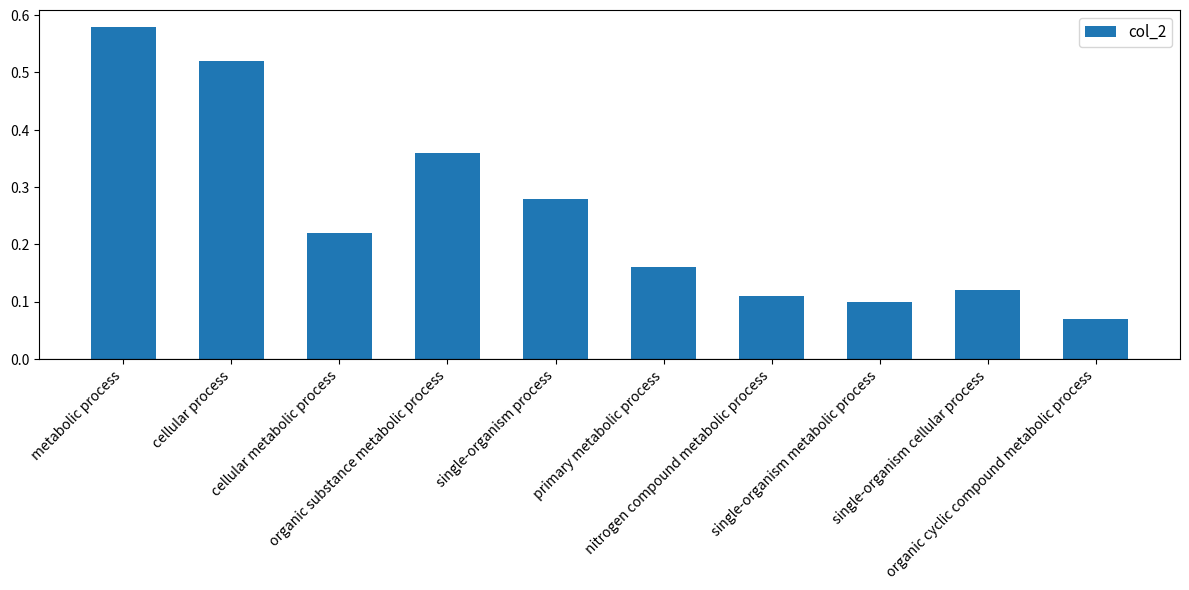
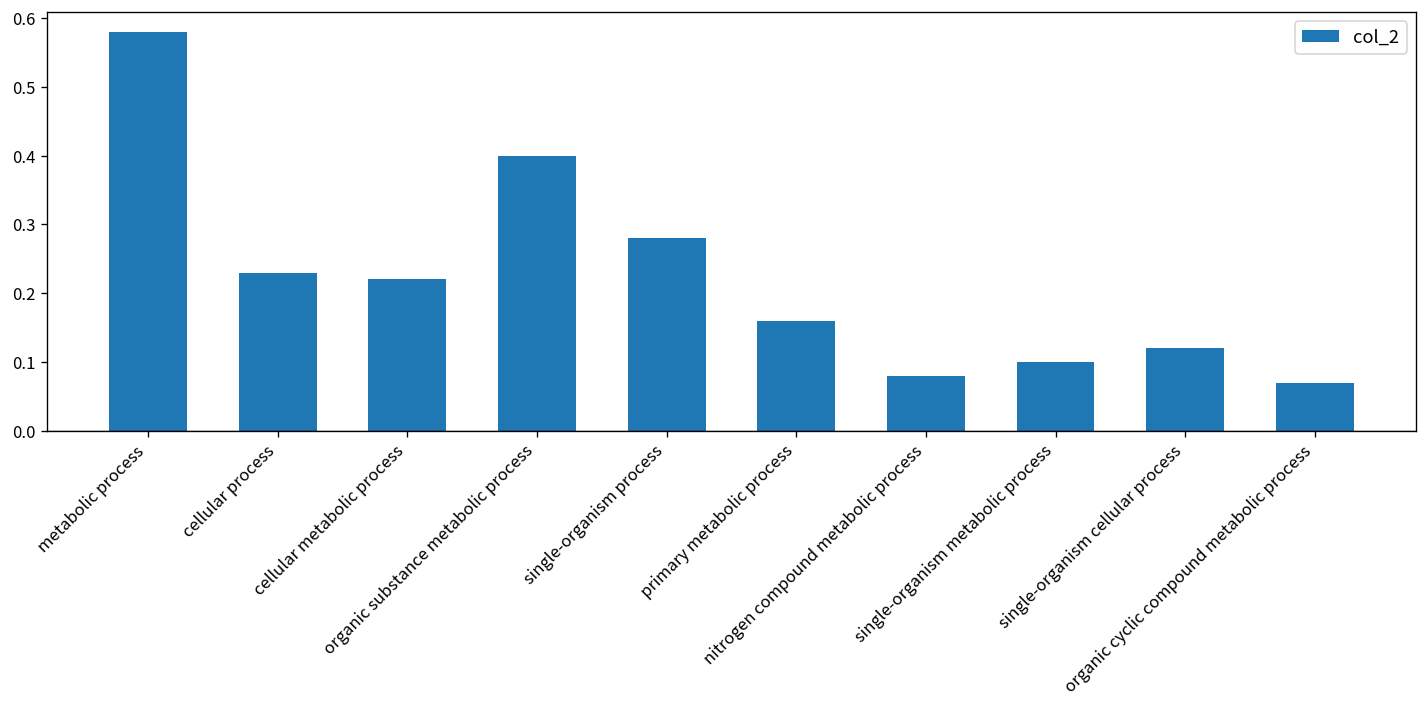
  {
    "metabolic process": 0.58,
-   "cellular process": 0.52,
+   "cellular process": 0.23,
    "cellular metabolic process": 0.22,
-   "organic substance metabolic process": 0.36,
+   "organic substance metabolic process": 0.40,
    "single-organism process": 0.28,
    "primary metabolic process": 0.16,
-   "nitrogen compound metabolic process": 0.11,
+   "nitrogen compound metabolic process": 0.08,
    "single-organism metabolic process": 0.10,
    "single-organism cellular process": 0.12,
    "organic cyclic compound metabolic process": 0.07
  }
